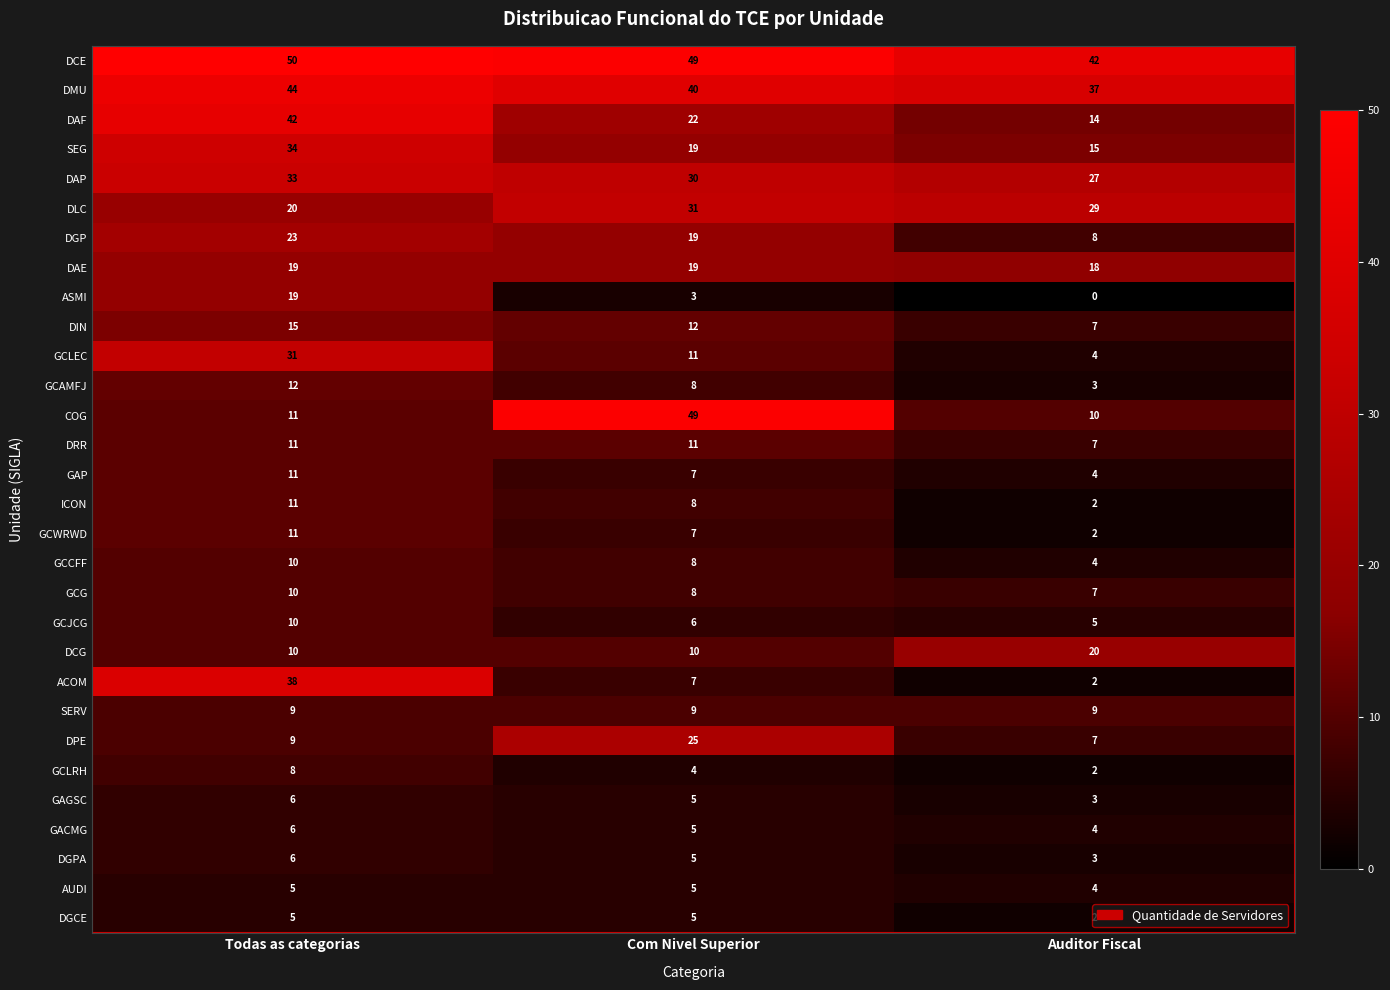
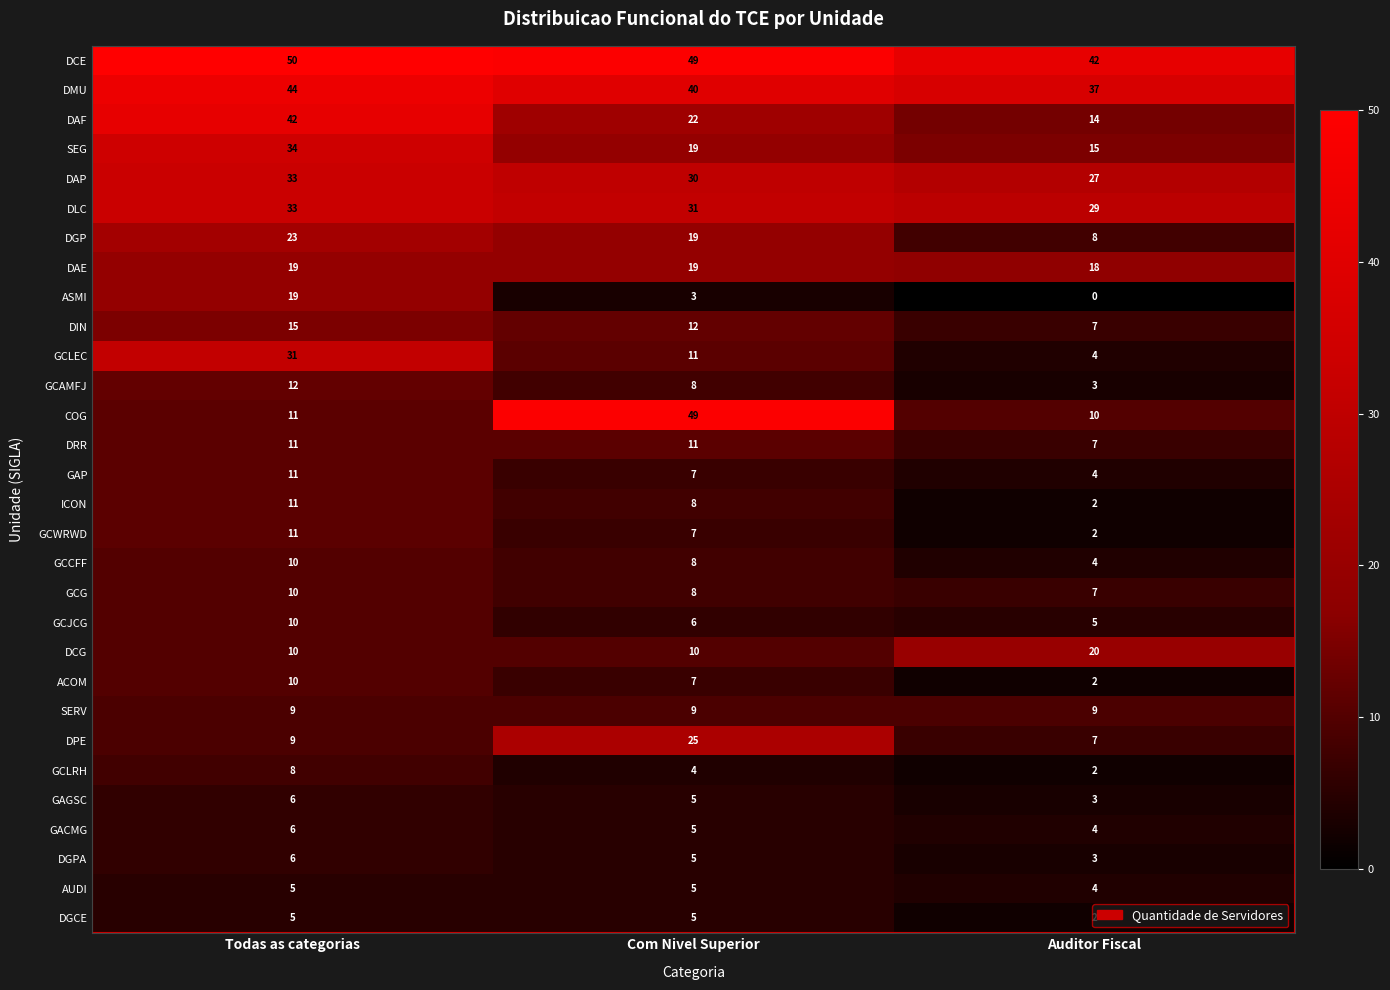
  {
    "DCE": {
      "Todas as categorias": 50,
      "Com Nivel Superior": 49,
      "Auditor Fiscal": 42
    },
    "DMU": {
      "Todas as categorias": 44,
      "Com Nivel Superior": 40,
      "Auditor Fiscal": 37
    },
    "DAF": {
      "Todas as categorias": 42,
      "Com Nivel Superior": 22,
      "Auditor Fiscal": 14
    },
    "SEG": {
      "Todas as categorias": 34,
      "Com Nivel Superior": 19,
      "Auditor Fiscal": 15
    },
    "DAP": {
      "Todas as categorias": 33,
      "Com Nivel Superior": 30,
      "Auditor Fiscal": 27
    },
    "DLC": {
-     "Todas as categorias": 20,
+     "Todas as categorias": 33,
      "Com Nivel Superior": 31,
      "Auditor Fiscal": 29
    },
    "DGP": {
      "Todas as categorias": 23,
      "Com Nivel Superior": 19,
      "Auditor Fiscal": 8
    },
    "DAE": {
      "Todas as categorias": 19,
      "Com Nivel Superior": 19,
      "Auditor Fiscal": 18
    },
    "ASMI": {
      "Todas as categorias": 19,
      "Com Nivel Superior": 3,
      "Auditor Fiscal": 0
    },
    "DIN": {
      "Todas as categorias": 15,
      "Com Nivel Superior": 12,
      "Auditor Fiscal": 7
    },
    "GCLEC": {
      "Todas as categorias": 31,
      "Com Nivel Superior": 11,
      "Auditor Fiscal": 4
    },
    "GCAMFJ": {
      "Todas as categorias": 12,
      "Com Nivel Superior": 8,
      "Auditor Fiscal": 3
    },
    "COG": {
      "Todas as categorias": 11,
      "Com Nivel Superior": 49,
      "Auditor Fiscal": 10
    },
    "DRR": {
      "Todas as categorias": 11,
      "Com Nivel Superior": 11,
      "Auditor Fiscal": 7
    },
    "GAP": {
      "Todas as categorias": 11,
      "Com Nivel Superior": 7,
      "Auditor Fiscal": 4
    },
    "ICON": {
      "Todas as categorias": 11,
      "Com Nivel Superior": 8,
      "Auditor Fiscal": 2
    },
    "GCWRWD": {
      "Todas as categorias": 11,
      "Com Nivel Superior": 7,
      "Auditor Fiscal": 2
    },
    "GCCFF": {
      "Todas as categorias": 10,
      "Com Nivel Superior": 8,
      "Auditor Fiscal": 4
    },
    "GCG": {
      "Todas as categorias": 10,
      "Com Nivel Superior": 8,
      "Auditor Fiscal": 7
    },
    "GCJCG": {
      "Todas as categorias": 10,
      "Com Nivel Superior": 6,
      "Auditor Fiscal": 5
    },
    "DCG": {
      "Todas as categorias": 10,
      "Com Nivel Superior": 10,
      "Auditor Fiscal": 20
    },
    "ACOM": {
-     "Todas as categorias": 38,
+     "Todas as categorias": 10,
      "Com Nivel Superior": 7,
      "Auditor Fiscal": 2
    },
    "SERV": {
      "Todas as categorias": 9,
      "Com Nivel Superior": 9,
      "Auditor Fiscal": 9
    },
    "DPE": {
      "Todas as categorias": 9,
      "Com Nivel Superior": 25,
      "Auditor Fiscal": 7
    },
    "GCLRH": {
      "Todas as categorias": 8,
      "Com Nivel Superior": 4,
      "Auditor Fiscal": 2
    },
    "GAGSC": {
      "Todas as categorias": 6,
      "Com Nivel Superior": 5,
      "Auditor Fiscal": 3
    },
    "GACMG": {
      "Todas as categorias": 6,
      "Com Nivel Superior": 5,
      "Auditor Fiscal": 4
    },
    "DGPA": {
      "Todas as categorias": 6,
      "Com Nivel Superior": 5,
      "Auditor Fiscal": 3
    },
    "AUDI": {
      "Todas as categorias": 5,
      "Com Nivel Superior": 5,
      "Auditor Fiscal": 4
    },
    "DGCE": {
      "Todas as categorias": 5,
      "Com Nivel Superior": 5
    }
  }
